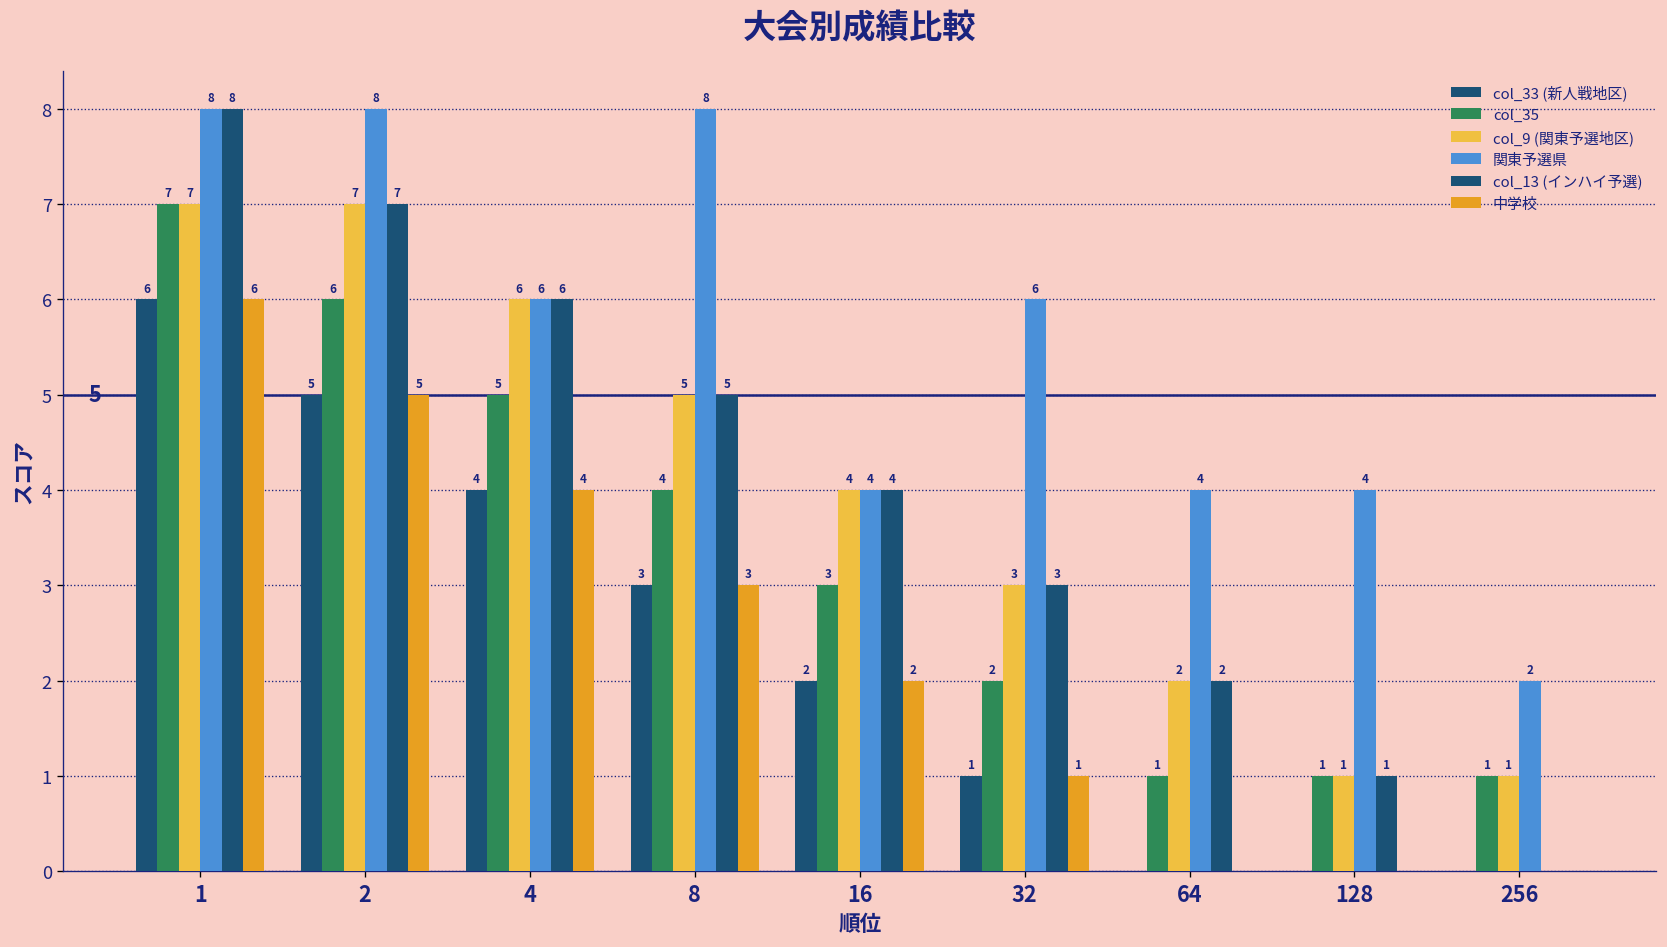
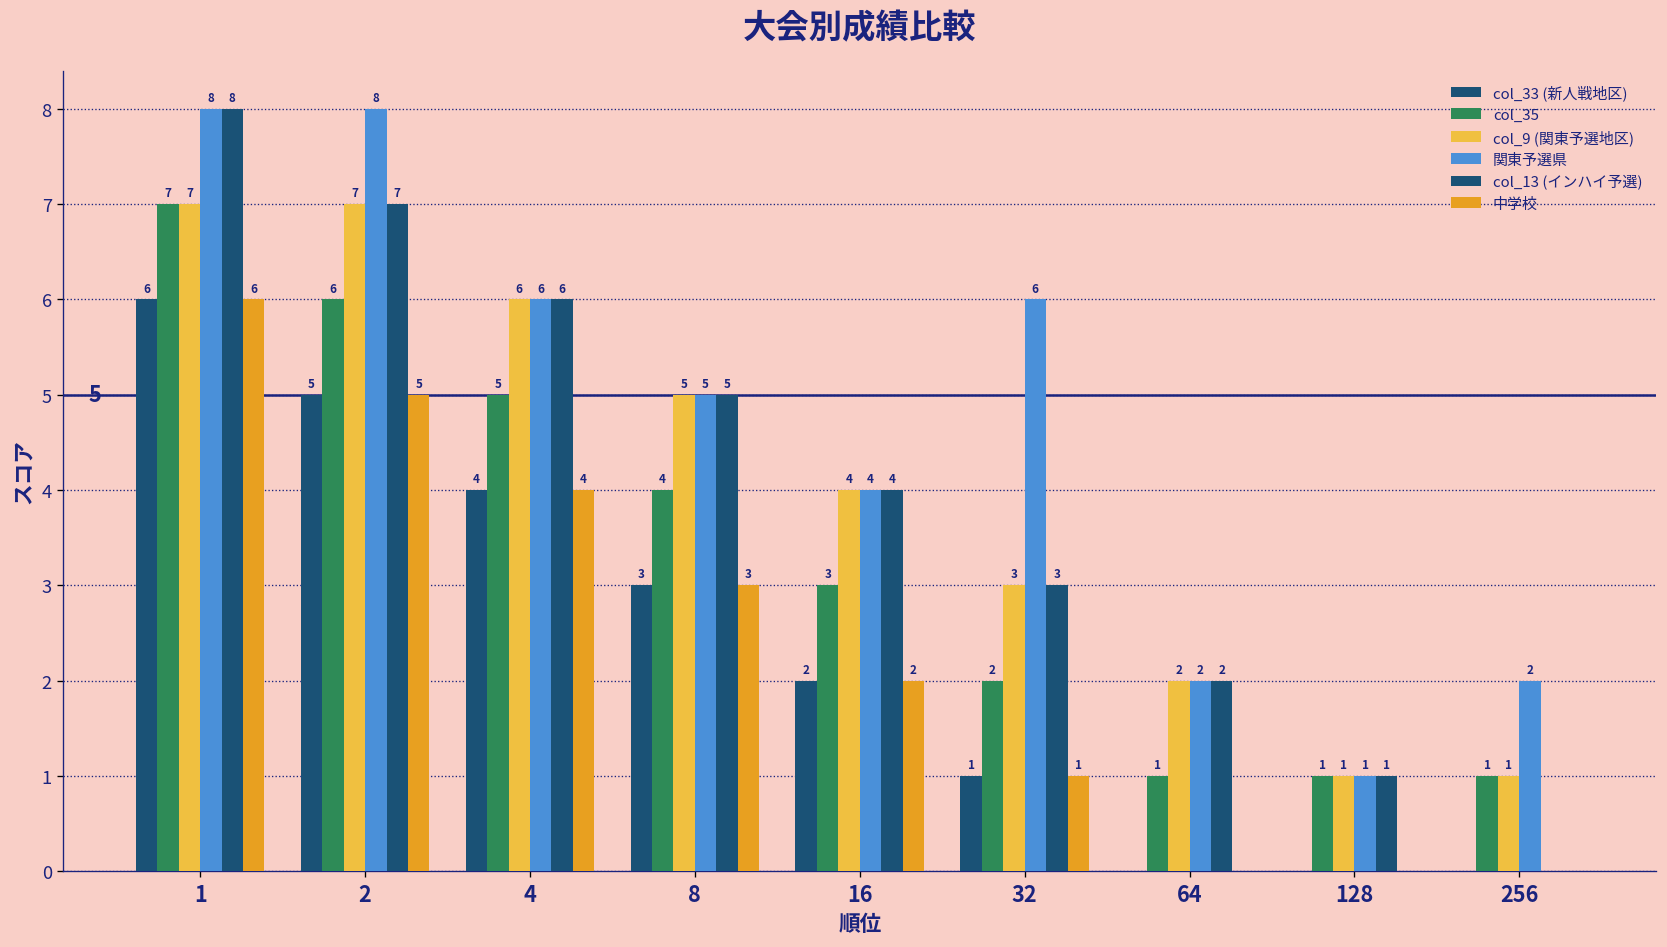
  {
    "col_35": {
      "1": 7,
      "2": 6,
      "4": 5,
      "8": 4,
      "16": 3,
      "32": 2,
      "64": 1,
      "128": 1,
      "256": 1
    },
    "関東予選県": {
      "1": 8,
      "2": 8,
      "4": 6,
-     "8": 8,
+     "8": 5,
      "16": 4,
      "32": 6,
-     "64": 4,
-     "128": 4,
+     "64": 2,
+     "128": 1,
      "256": 2
    }
  }
